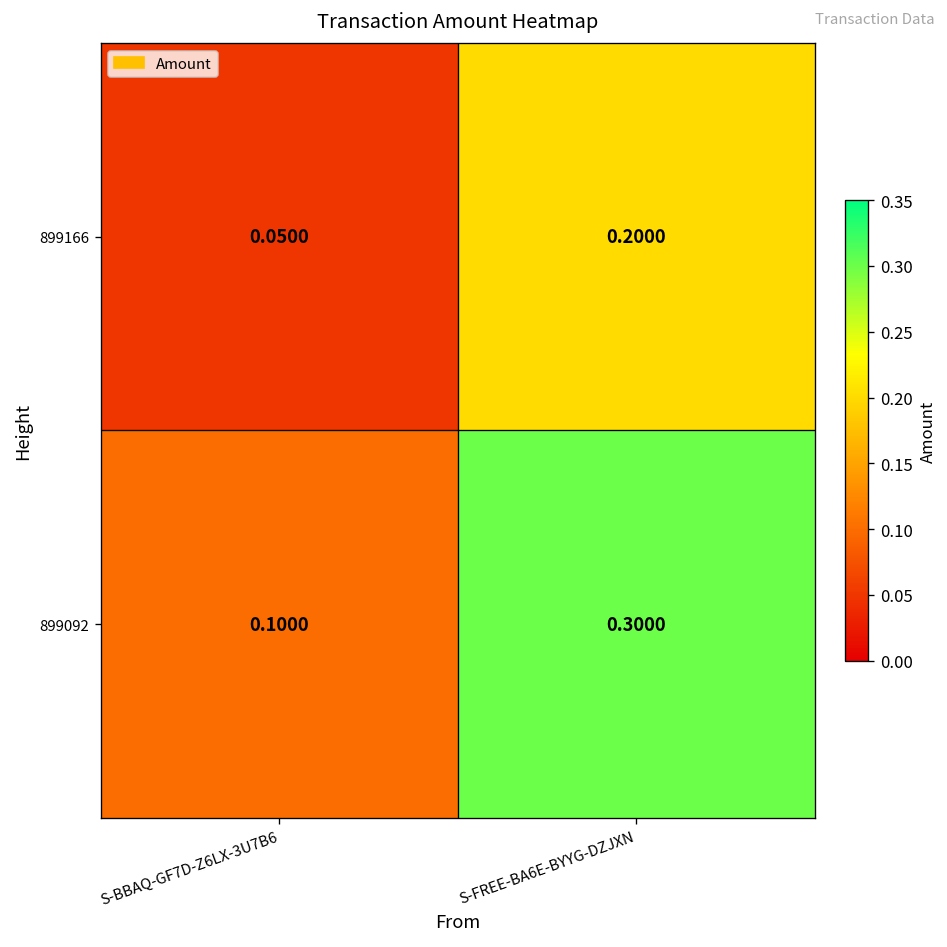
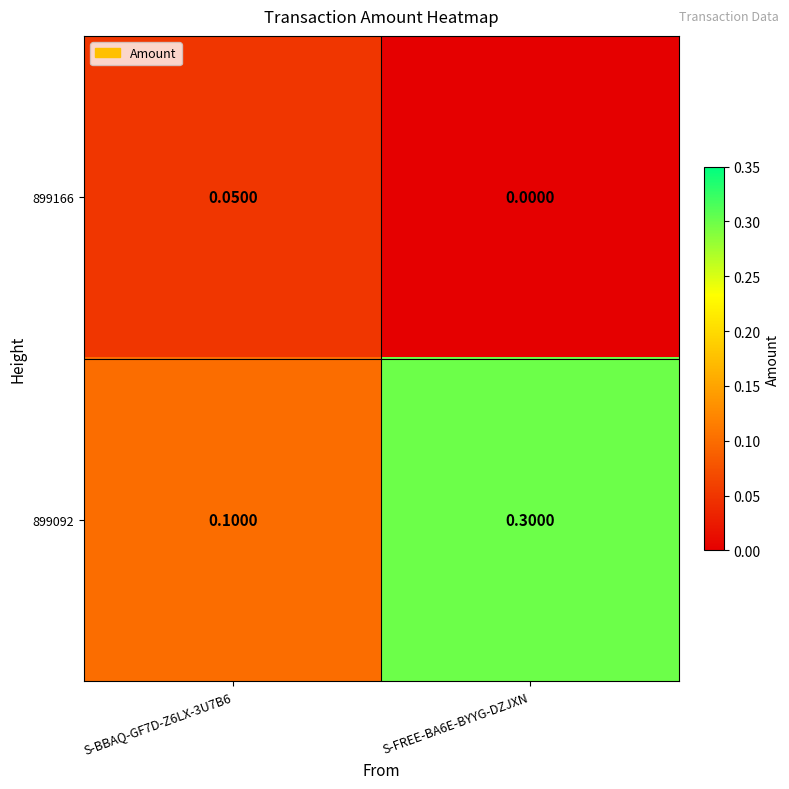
  {
    "899166": {
      "S-BBAQ-GF7D-Z6LX-3U7B6": 0.0500,
-     "S-FREE-BA6E-BYYG-DZJXN": 0.2000
+     "S-FREE-BA6E-BYYG-DZJXN": 0.0000
    },
    "899092": {
      "S-BBAQ-GF7D-Z6LX-3U7B6": 0.1000,
      "S-FREE-BA6E-BYYG-DZJXN": 0.3000
    }
  }
